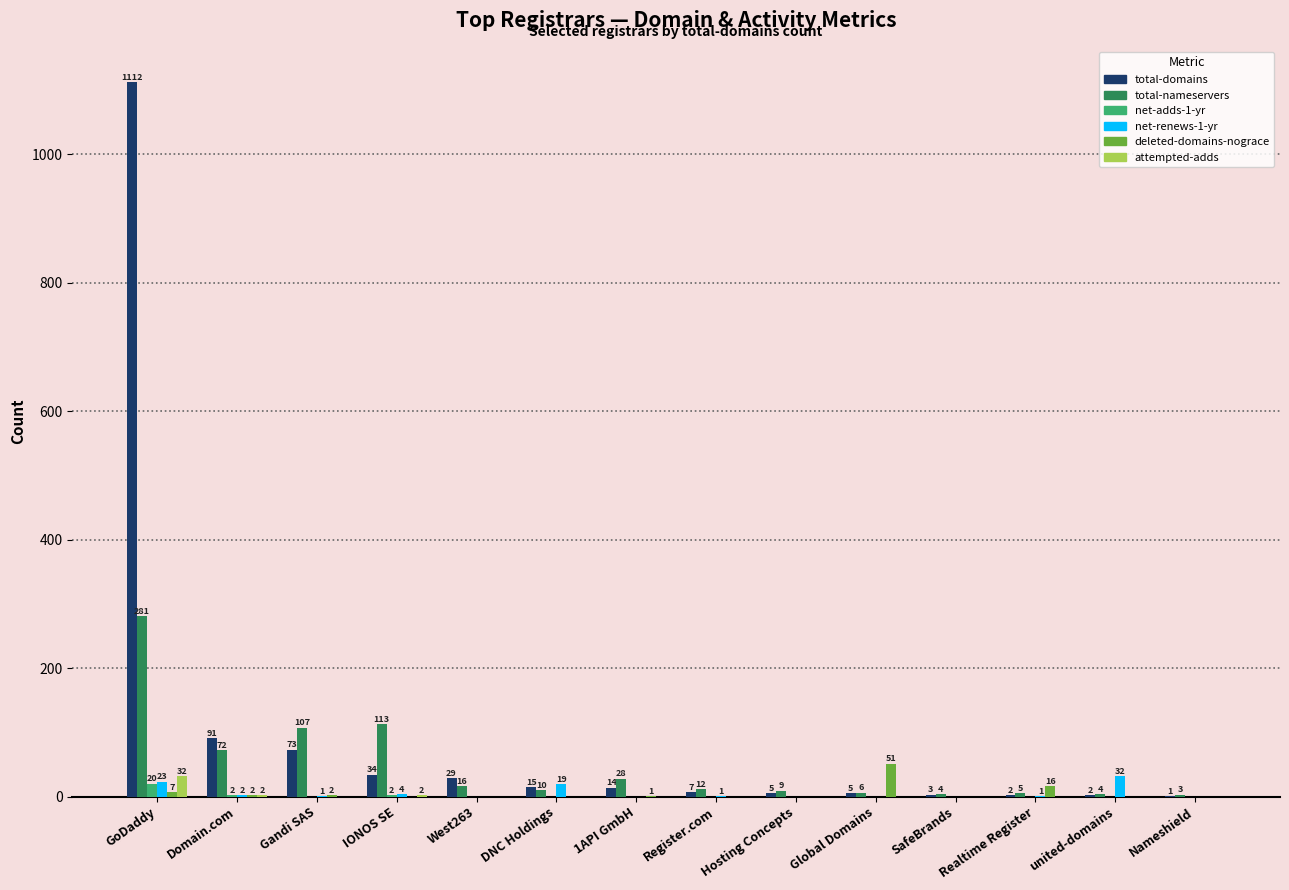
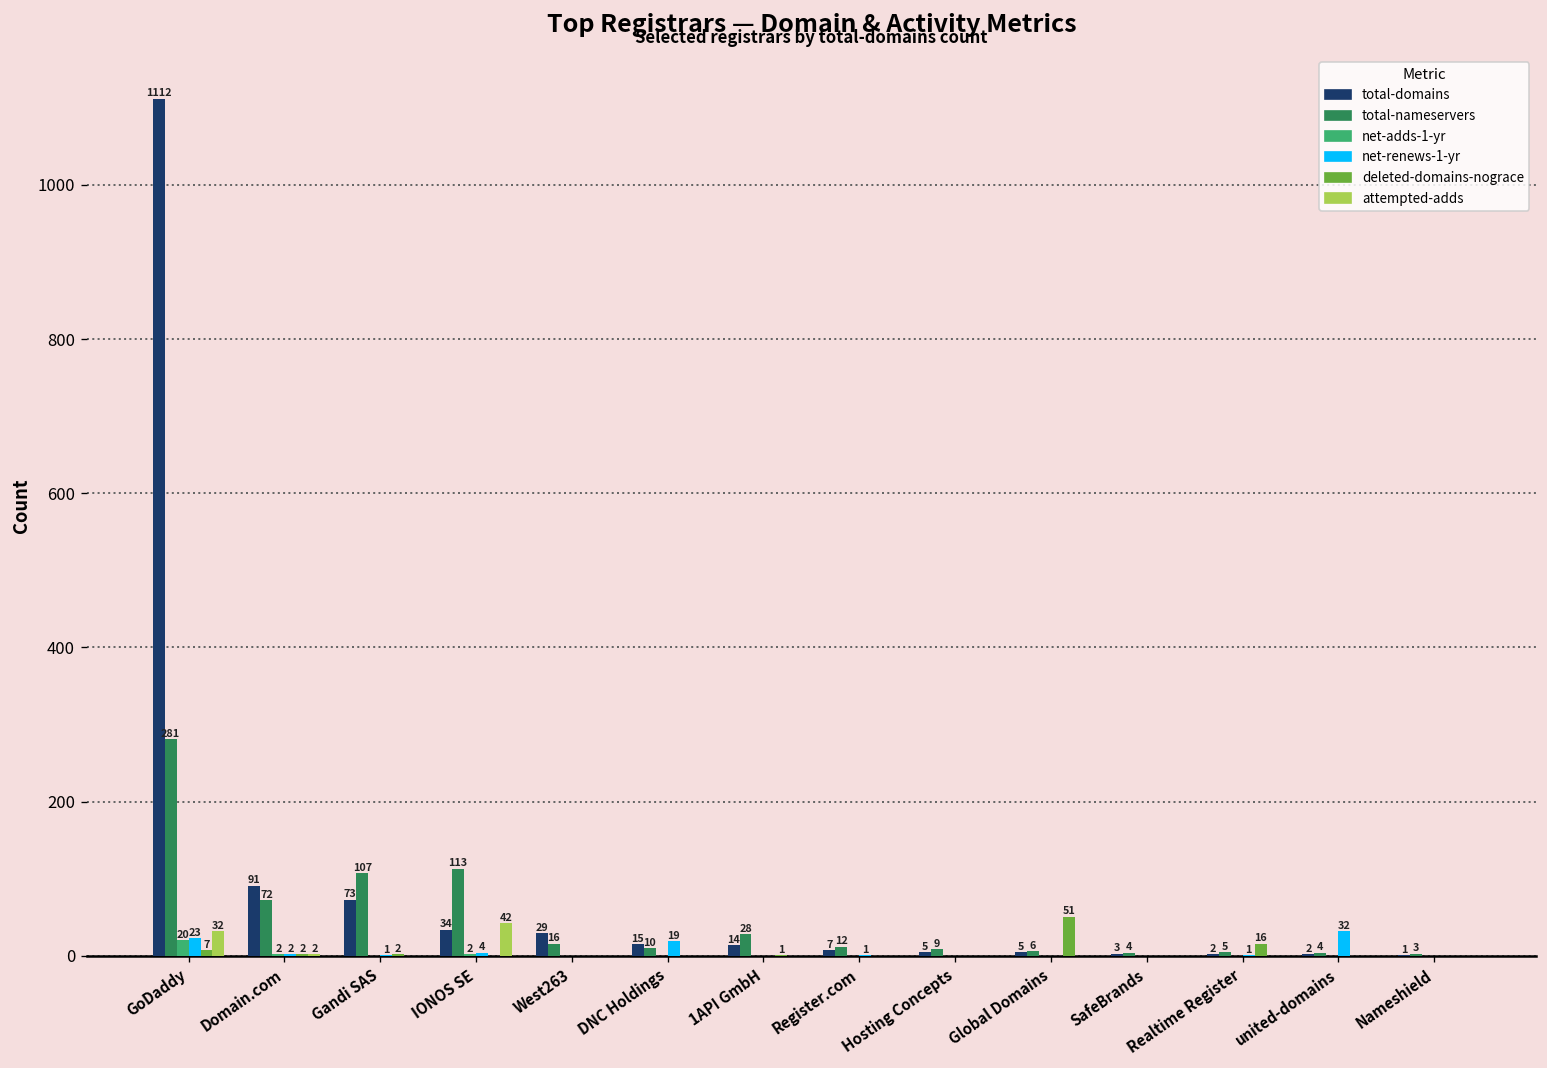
  {
    "total-domains": {
      "GoDaddy": 1112,
      "Domain.com": 91,
      "Gandi SAS": 73,
      "IONOS SE": 34,
      "West263": 29,
      "DNC Holdings": 15,
      "1API GmbH": 14,
      "Register.com": 7,
      "Hosting Concepts": 5,
      "Global Domains": 5,
      "SafeBrands": 3,
      "Realtime Register": 2,
      "united-domains": 2,
      "Nameshield": 1
    },
    "net-renews-1-yr": {
      "GoDaddy": 23,
      "Domain.com": 2,
      "Gandi SAS": 1,
      "IONOS SE": 4,
      "DNC Holdings": 19,
      "Register.com": 1,
      "Realtime Register": 1,
      "united-domains": 32
    },
    "deleted-domains-nograce": {
      "GoDaddy": 7,
      "Domain.com": 2,
      "Gandi SAS": 2,
      "1API GmbH": 1,
      "Global Domains": 51,
      "Realtime Register": 16
    },
    "attempted-adds": {
      "GoDaddy": 32,
      "Domain.com": 2,
-     "IONOS SE": 2
+     "IONOS SE": 42
    }
  }
